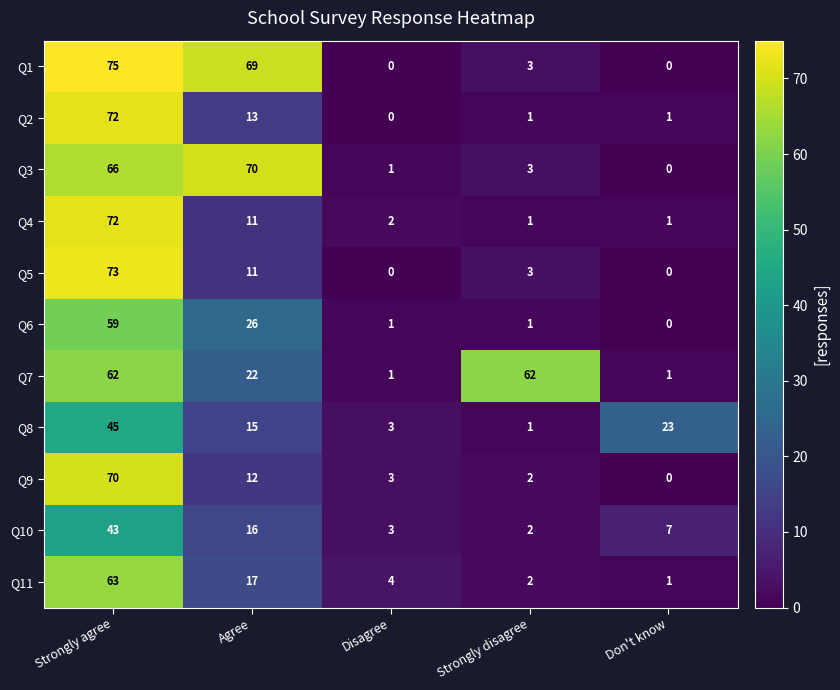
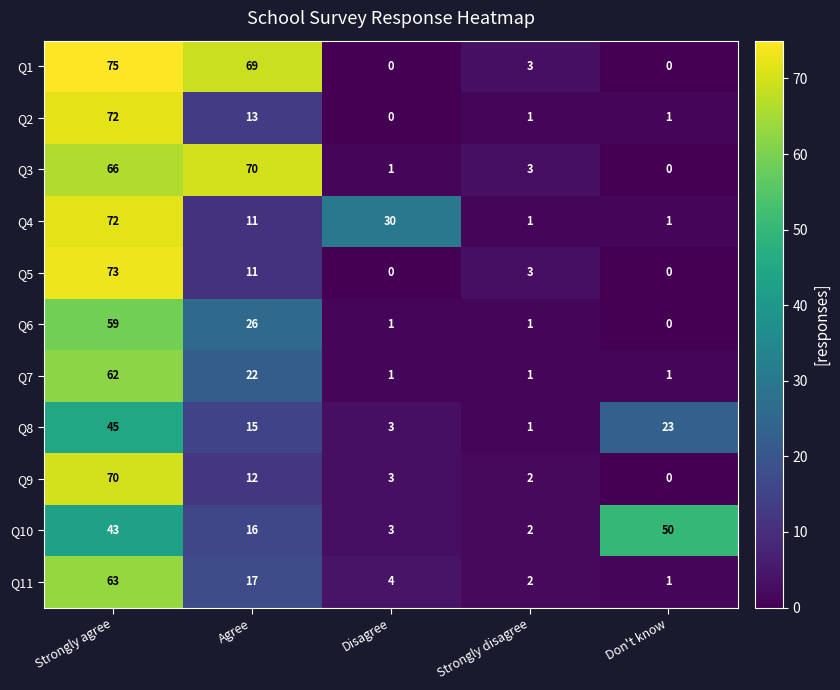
  {
    "Q1": {
      "Strongly agree": 75,
      "Agree": 69,
      "Disagree": 0,
      "Strongly disagree": 3,
      "Don't know": 0
    },
    "Q2": {
      "Strongly agree": 72,
      "Agree": 13,
      "Disagree": 0,
      "Strongly disagree": 1,
      "Don't know": 1
    },
    "Q3": {
      "Strongly agree": 66,
      "Agree": 70,
      "Disagree": 1,
      "Strongly disagree": 3,
      "Don't know": 0
    },
    "Q4": {
      "Strongly agree": 72,
      "Agree": 11,
-     "Disagree": 2,
+     "Disagree": 30,
      "Strongly disagree": 1,
      "Don't know": 1
    },
    "Q5": {
      "Strongly agree": 73,
      "Agree": 11,
      "Disagree": 0,
      "Strongly disagree": 3,
      "Don't know": 0
    },
    "Q6": {
      "Strongly agree": 59,
      "Agree": 26,
      "Disagree": 1,
      "Strongly disagree": 1,
      "Don't know": 0
    },
    "Q7": {
      "Strongly agree": 62,
      "Agree": 22,
      "Disagree": 1,
-     "Strongly disagree": 62,
+     "Strongly disagree": 1,
      "Don't know": 1
    },
    "Q8": {
      "Strongly agree": 45,
      "Agree": 15,
      "Disagree": 3,
      "Strongly disagree": 1,
      "Don't know": 23
    },
    "Q9": {
      "Strongly agree": 70,
      "Agree": 12,
      "Disagree": 3,
      "Strongly disagree": 2,
      "Don't know": 0
    },
    "Q10": {
      "Strongly agree": 43,
      "Agree": 16,
      "Disagree": 3,
      "Strongly disagree": 2,
-     "Don't know": 7
+     "Don't know": 50
    },
    "Q11": {
      "Strongly agree": 63,
      "Agree": 17,
      "Disagree": 4,
      "Strongly disagree": 2,
      "Don't know": 1
    }
  }
